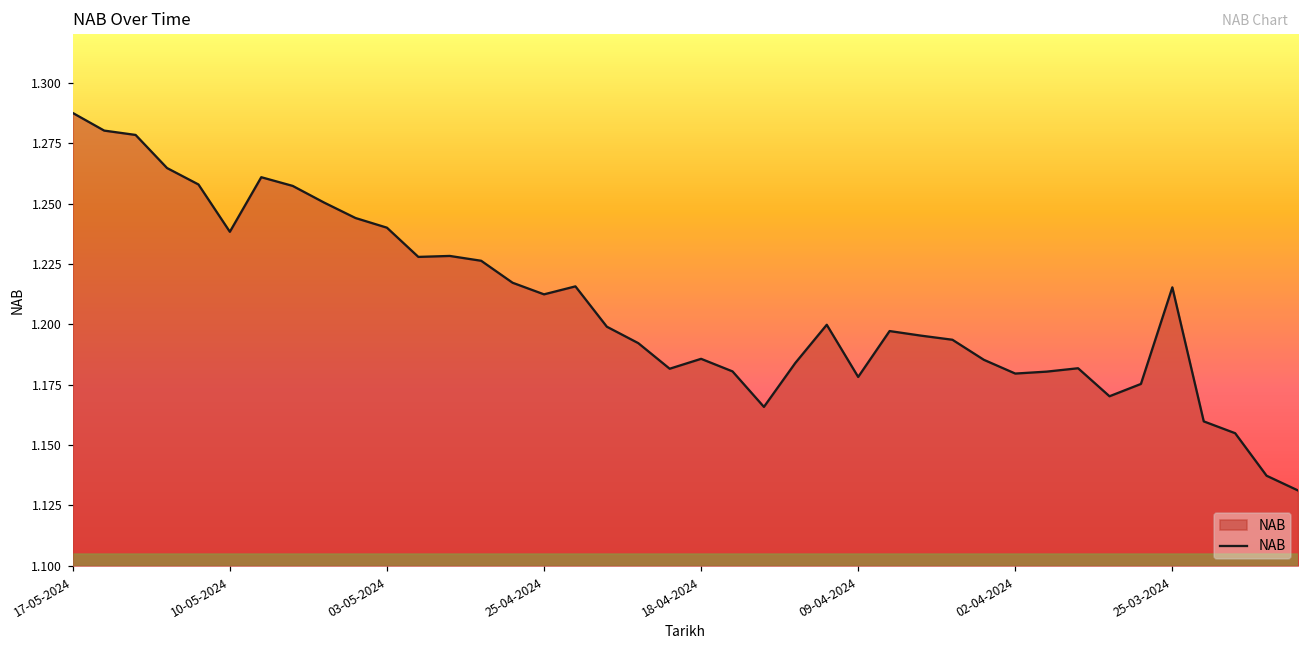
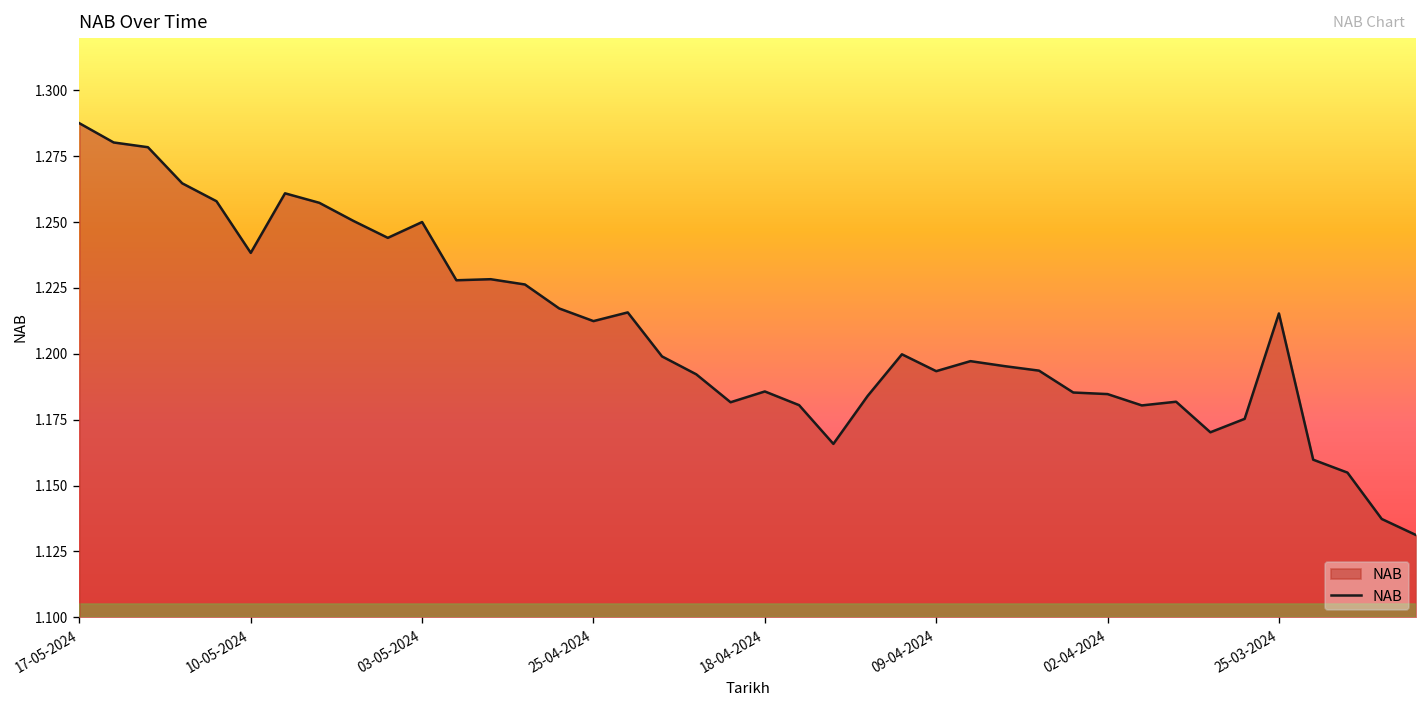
  {
    "17-05-2024": 1.288,
    "10-05-2024": 1.238,
-   "03-05-2024": 1.24,
+   "03-05-2024": 1.25,
    "25-04-2024": 1.212,
    "18-04-2024": 1.186,
-   "09-04-2024": 1.178,
-   "02-04-2024": 1.180,
+   "09-04-2024": 1.193,
+   "02-04-2024": 1.185,
    "25-03-2024": 1.215
  }
